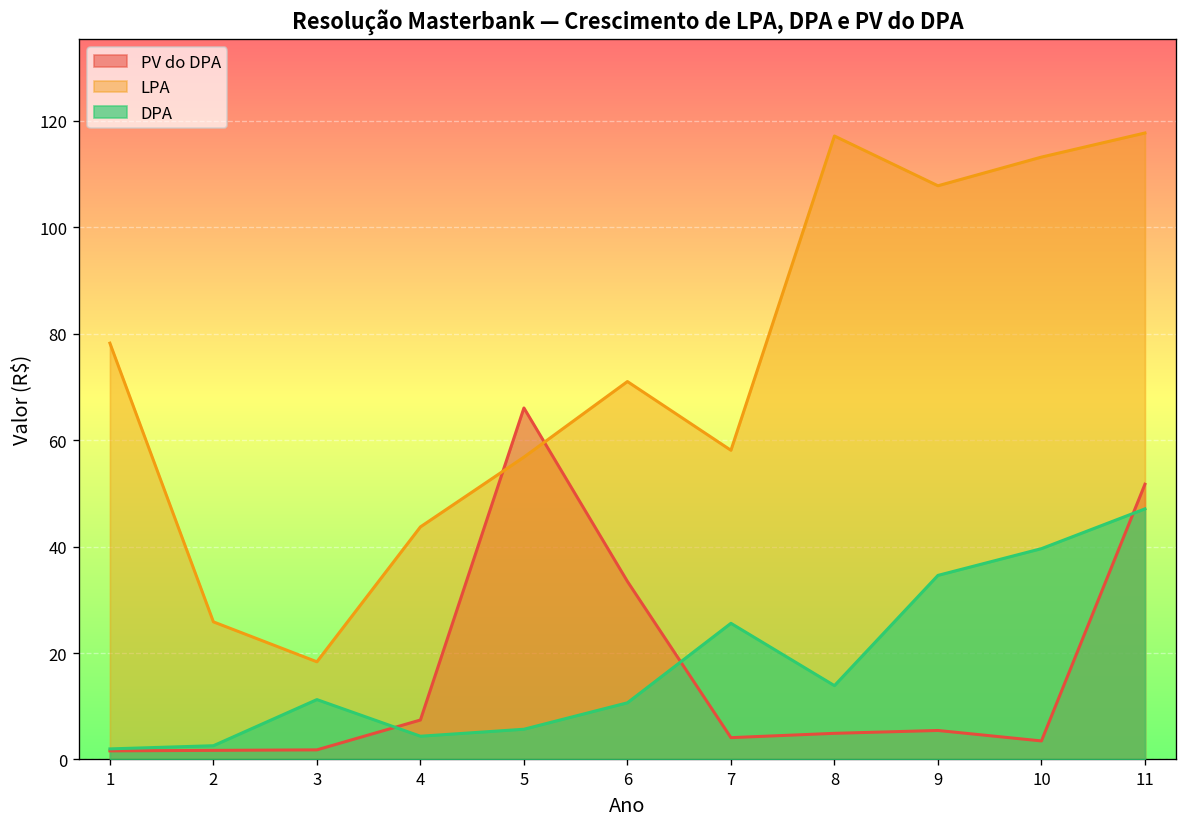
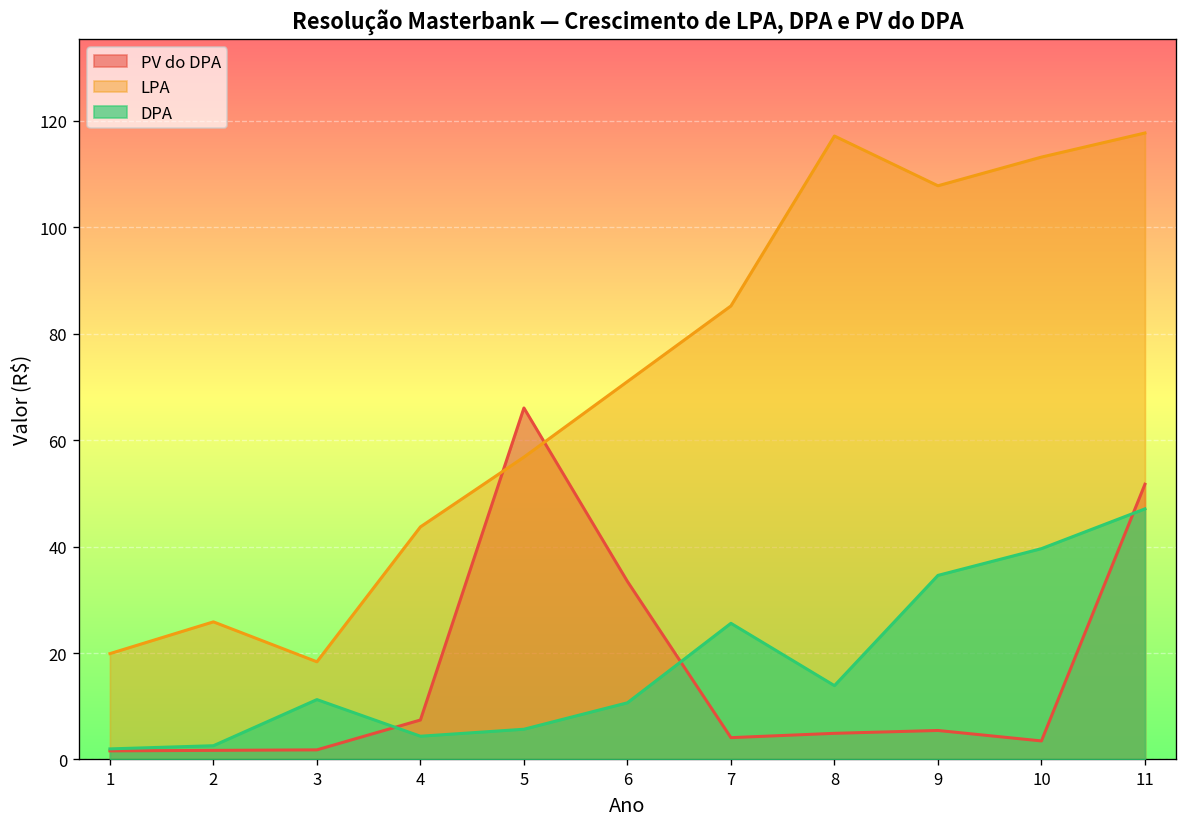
  {
    "PV do DPA": {
      "2": 2,
      "3": 2,
      "4": 7,
      "5": 66,
      "6": 33,
      "7": 4,
      "8": 5,
      "9": 5,
      "10": 3,
      "11": 52
    },
    "LPA": {
-     "1": 78,
+     "1": 20,
      "2": 26,
      "3": 18,
      "4": 44,
      "5": 57,
      "6": 71,
-     "7": 58,
+     "7": 85,
      "8": 117,
      "9": 108,
      "10": 113,
      "11": 118
    },
    "DPA": {
      "2": 3,
      "3": 11,
      "4": 4,
      "5": 6,
      "6": 11,
      "7": 26,
      "8": 14,
      "9": 35,
      "10": 40,
      "11": 47
    }
  }
